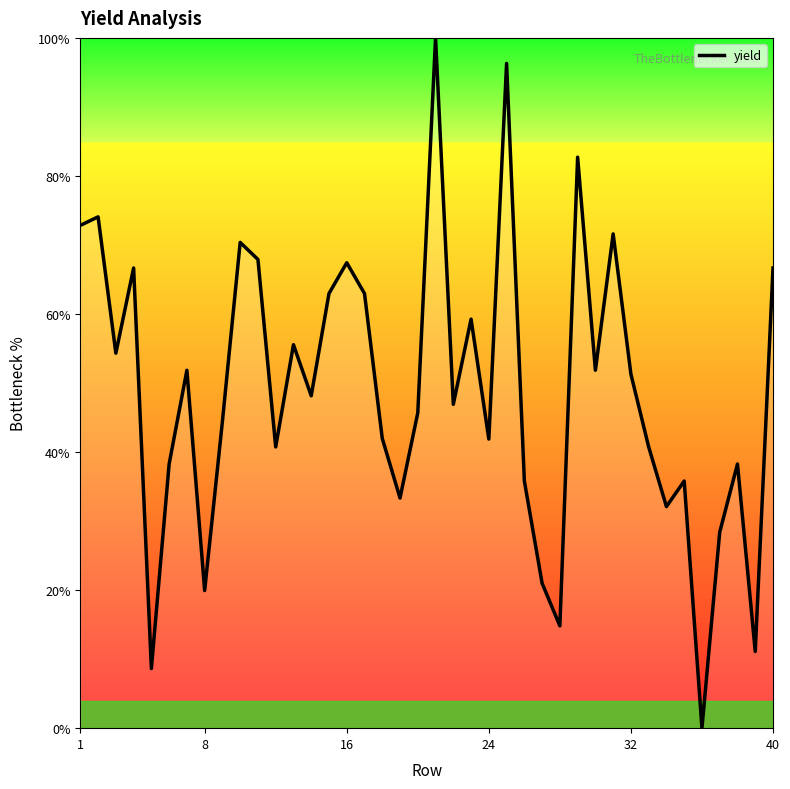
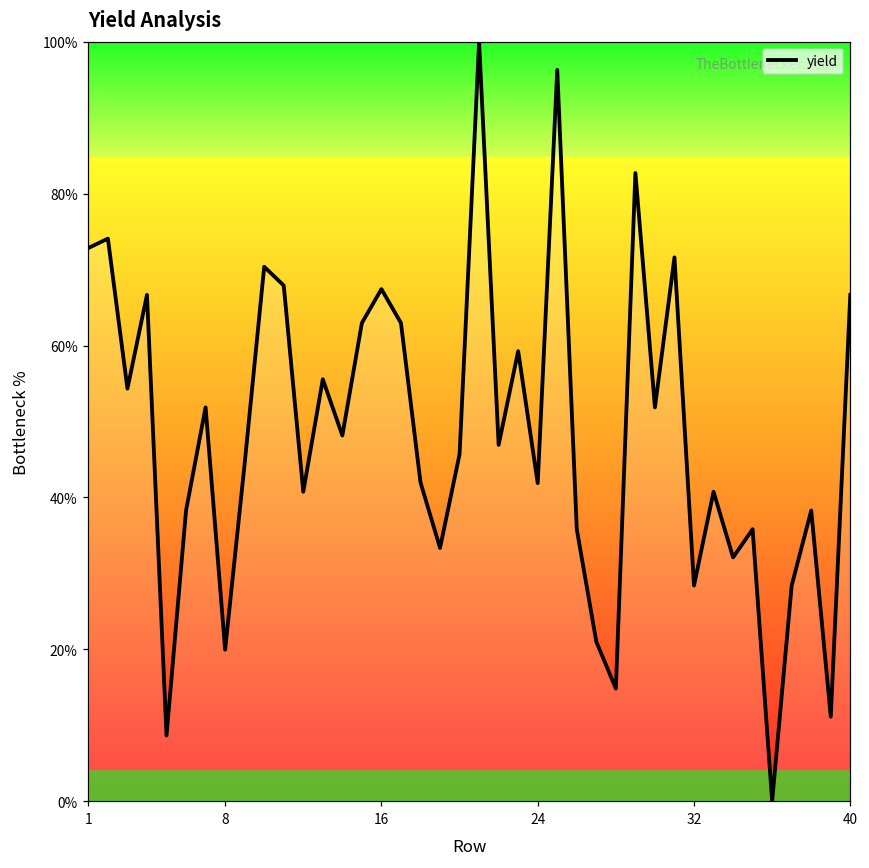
  {
    "1": "73%",
    "8": "20%",
    "16": "67%",
    "24": "42%",
-   "32": "51%",
+   "32": "28%",
    "40": "67%"
  }
